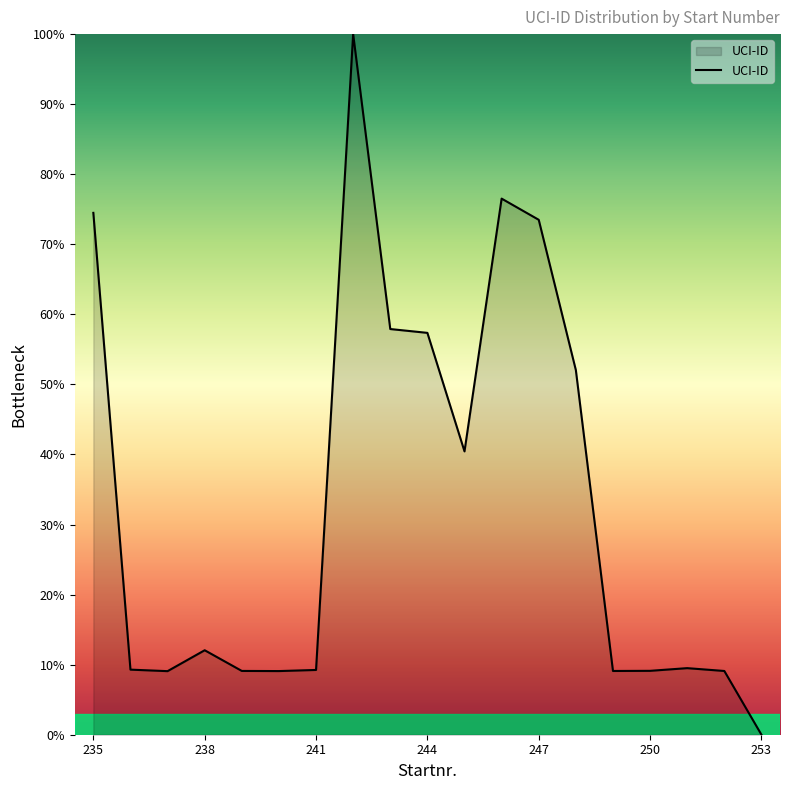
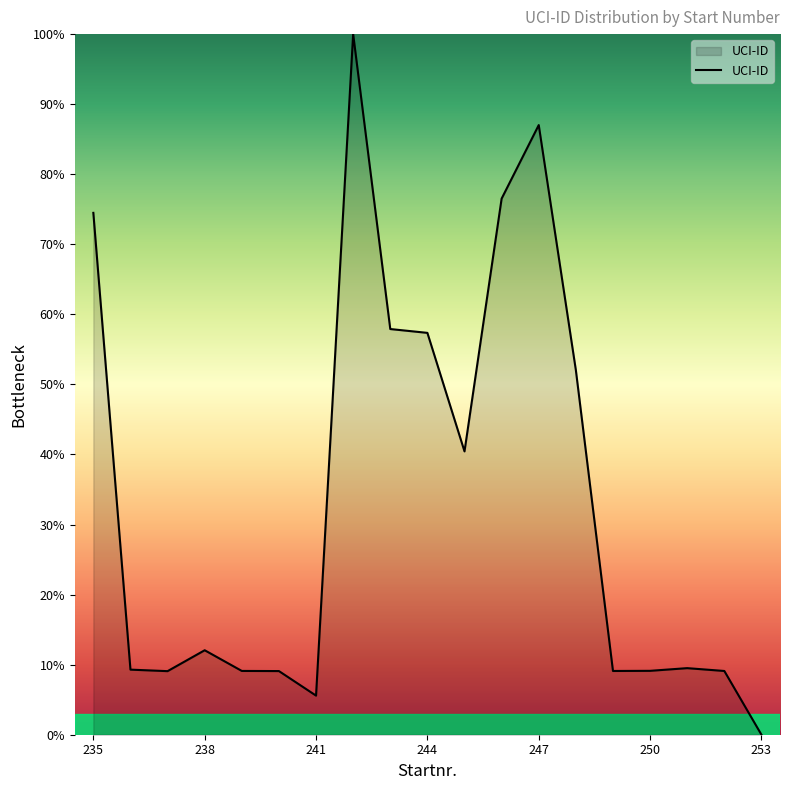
  {
    "235": "74%",
    "238": "12%",
-   "241": "9%",
+   "241": "6%",
    "244": "57%",
-   "247": "73%",
+   "247": "87%",
    "250": "9%"
  }
